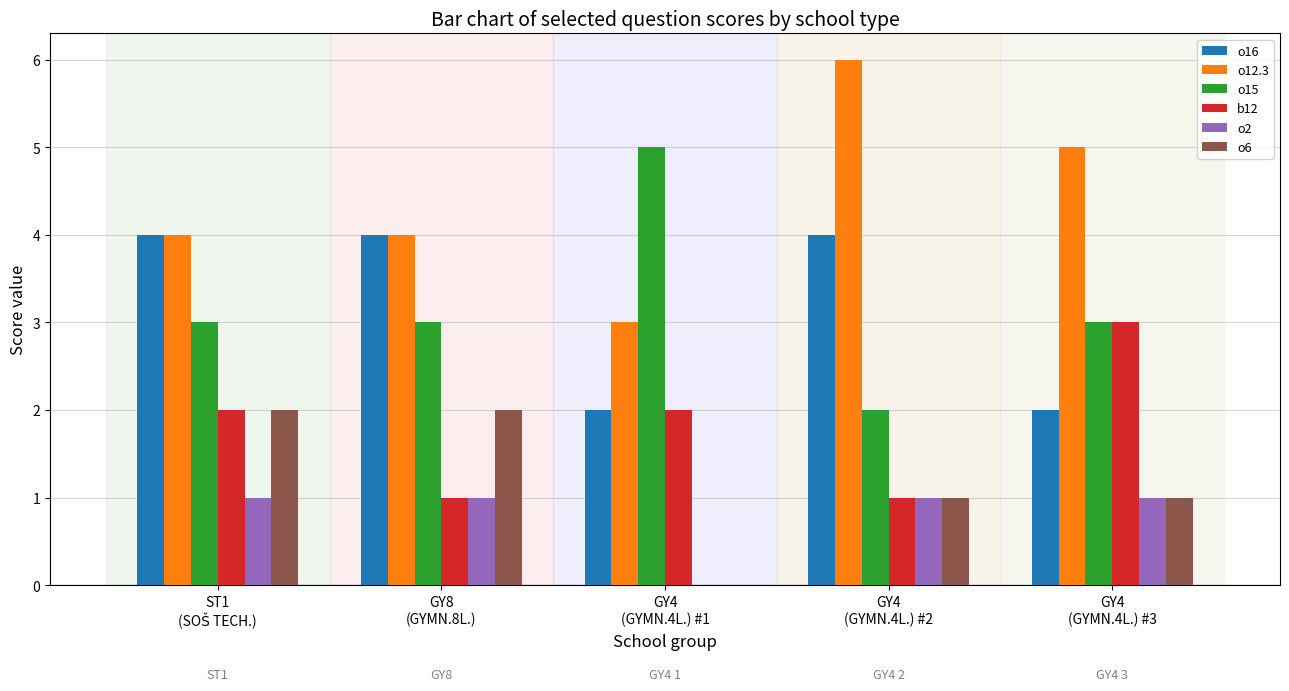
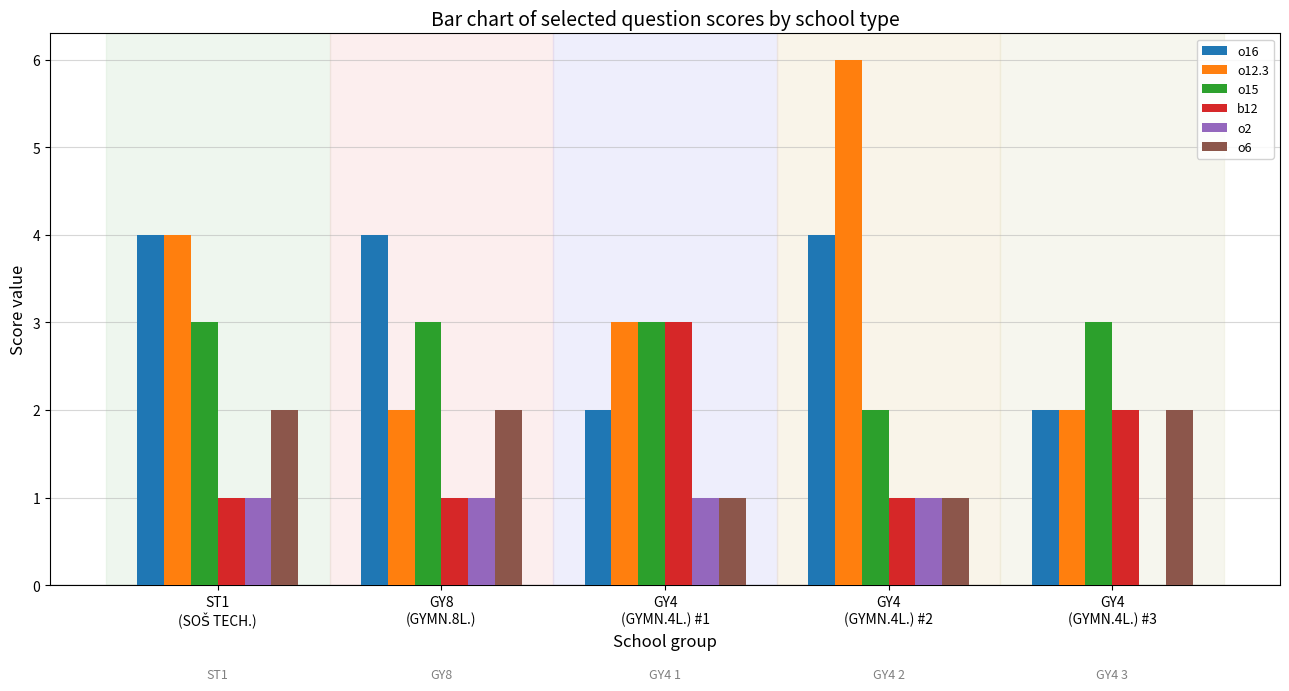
  {
    "o16": {
      "ST1 (SOŠ TECH.)": 4,
      "GY8 (GYMN.8L.)": 4,
      "GY4 (GYMN.4L.) #1": 2,
      "GY4 (GYMN.4L.) #2": 4,
      "GY4 (GYMN.4L.) #3": 2
    },
    "o12.3": {
      "ST1 (SOŠ TECH.)": 4,
-     "GY8 (GYMN.8L.)": 4,
+     "GY8 (GYMN.8L.)": 2,
      "GY4 (GYMN.4L.) #1": 3,
      "GY4 (GYMN.4L.) #2": 6,
-     "GY4 (GYMN.4L.) #3": 5
+     "GY4 (GYMN.4L.) #3": 2
    },
    "o15": {
      "ST1 (SOŠ TECH.)": 3,
      "GY8 (GYMN.8L.)": 3,
-     "GY4 (GYMN.4L.) #1": 5,
+     "GY4 (GYMN.4L.) #1": 3,
      "GY4 (GYMN.4L.) #2": 2,
      "GY4 (GYMN.4L.) #3": 3
    },
    "b12": {
-     "ST1 (SOŠ TECH.)": 2,
+     "ST1 (SOŠ TECH.)": 1,
      "GY8 (GYMN.8L.)": 1,
-     "GY4 (GYMN.4L.) #1": 2,
+     "GY4 (GYMN.4L.) #1": 3,
      "GY4 (GYMN.4L.) #2": 1,
-     "GY4 (GYMN.4L.) #3": 3
+     "GY4 (GYMN.4L.) #3": 2
    },
    "o2": {
      "ST1 (SOŠ TECH.)": 1,
      "GY8 (GYMN.8L.)": 1,
-     "GY4 (GYMN.4L.) #1": 0,
+     "GY4 (GYMN.4L.) #1": 1,
      "GY4 (GYMN.4L.) #2": 1,
-     "GY4 (GYMN.4L.) #3": 1
+     "GY4 (GYMN.4L.) #3": 0
    },
    "o6": {
      "ST1 (SOŠ TECH.)": 2,
      "GY8 (GYMN.8L.)": 2,
-     "GY4 (GYMN.4L.) #1": 0,
+     "GY4 (GYMN.4L.) #1": 1,
      "GY4 (GYMN.4L.) #2": 1,
-     "GY4 (GYMN.4L.) #3": 1
+     "GY4 (GYMN.4L.) #3": 2
    }
  }
